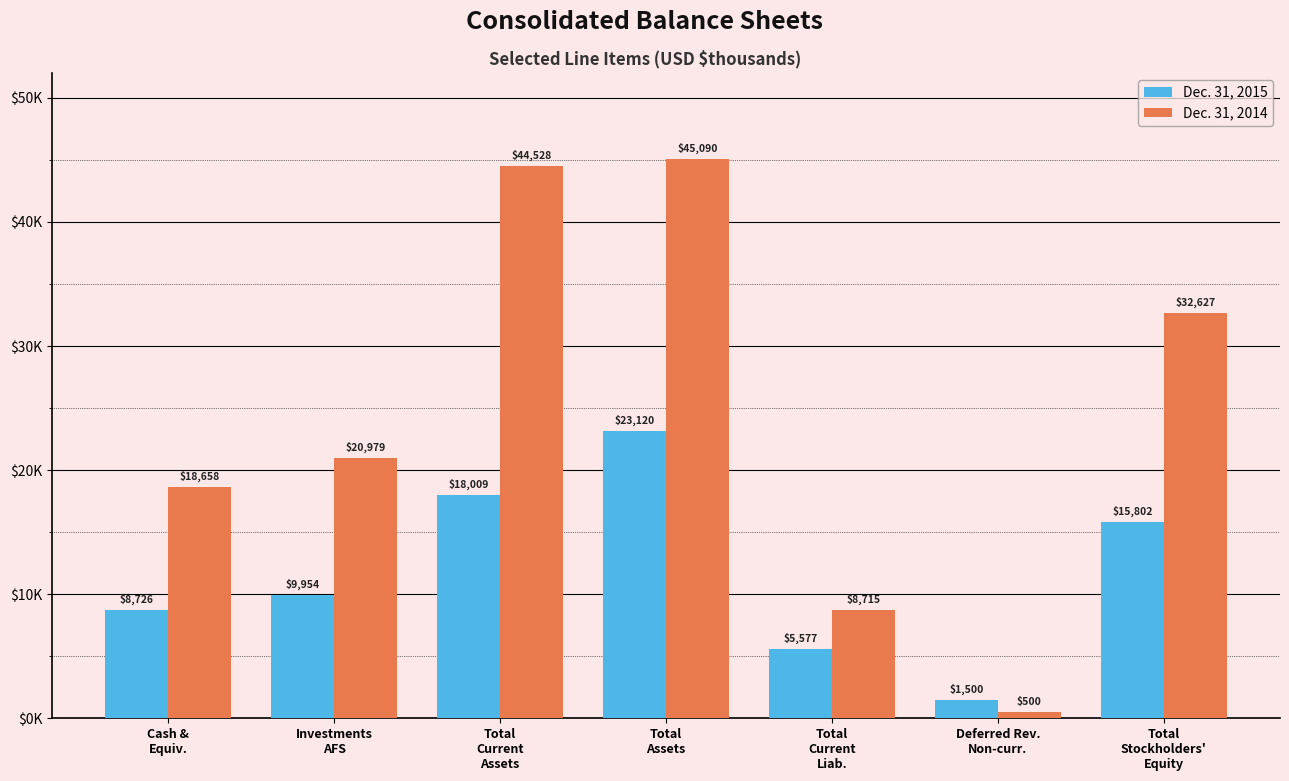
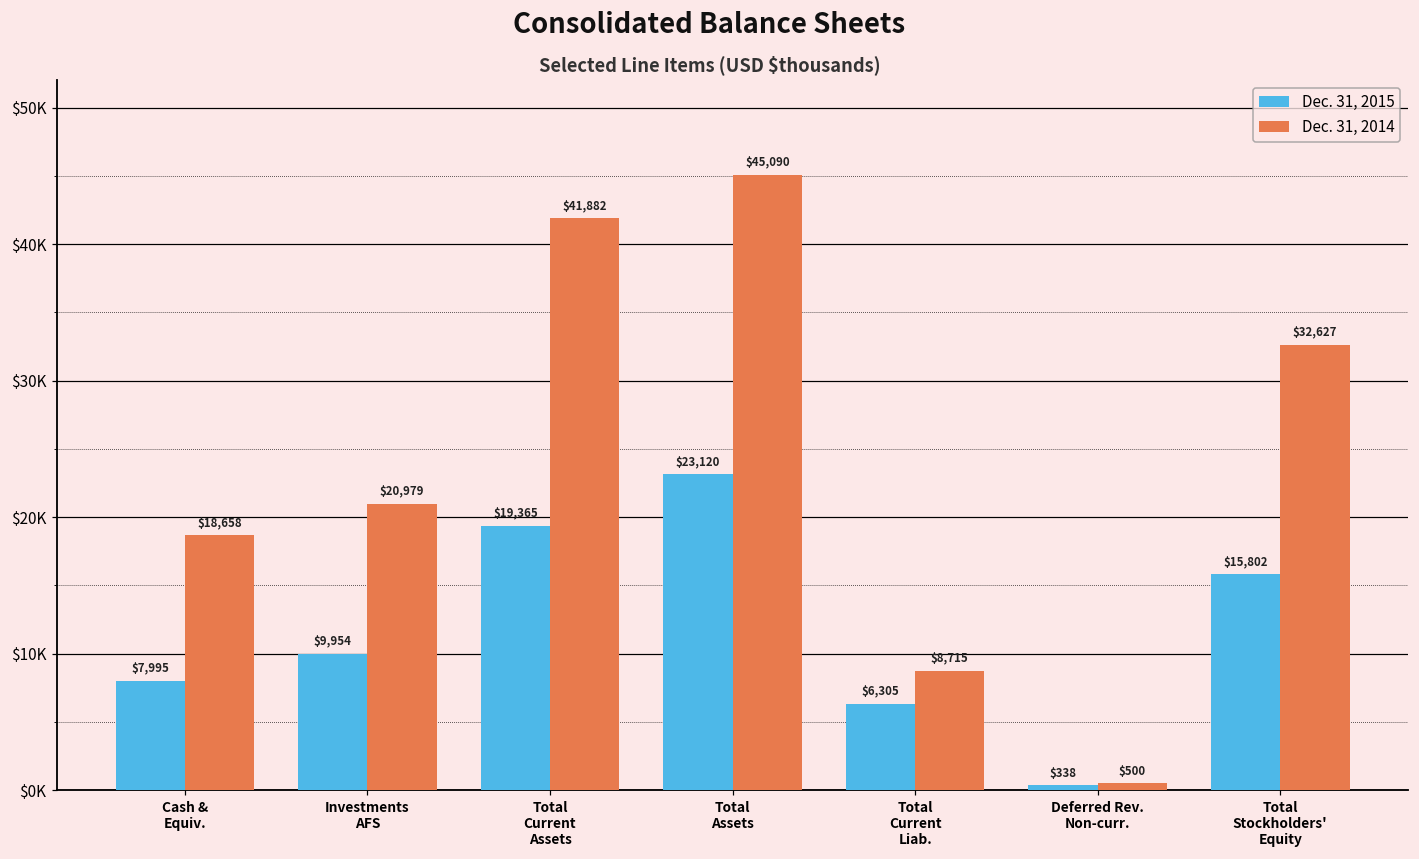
  {
    "Dec. 31, 2015": {
-     "Cash & Equiv.": "$8,726",
+     "Cash & Equiv.": "$7,995",
      "Investments AFS": "$9,954",
-     "Total Current Assets": "$18,009",
+     "Total Current Assets": "$19,365",
      "Total Assets": "$23,120",
-     "Total Current Liab.": "$5,577",
-     "Deferred Rev. Non-curr.": "$1,500",
+     "Total Current Liab.": "$6,305",
+     "Deferred Rev. Non-curr.": "$338",
      "Total Stockholders' Equity": "$15,802"
    },
    "Dec. 31, 2014": {
      "Cash & Equiv.": "$18,658",
      "Investments AFS": "$20,979",
-     "Total Current Assets": "$44,528",
+     "Total Current Assets": "$41,882",
      "Total Assets": "$45,090",
      "Total Current Liab.": "$8,715",
      "Deferred Rev. Non-curr.": "$500",
      "Total Stockholders' Equity": "$32,627"
    }
  }
